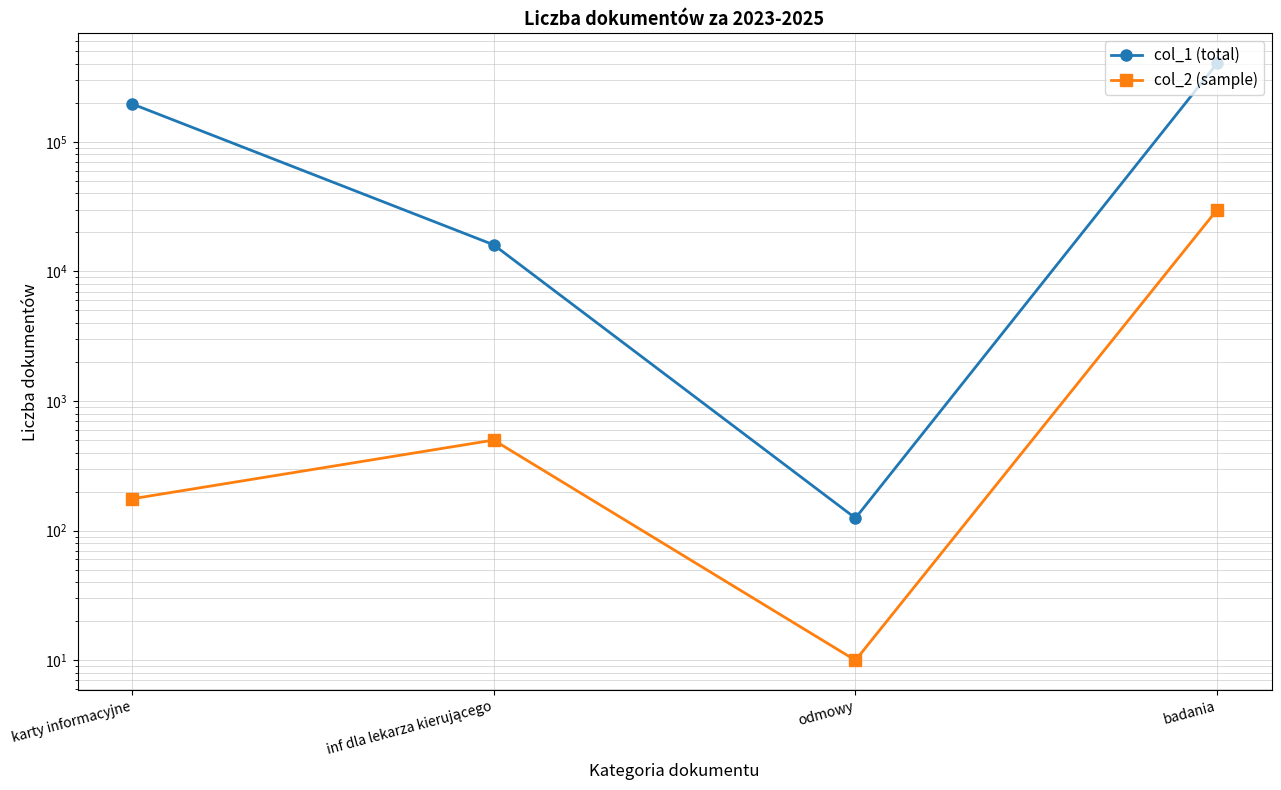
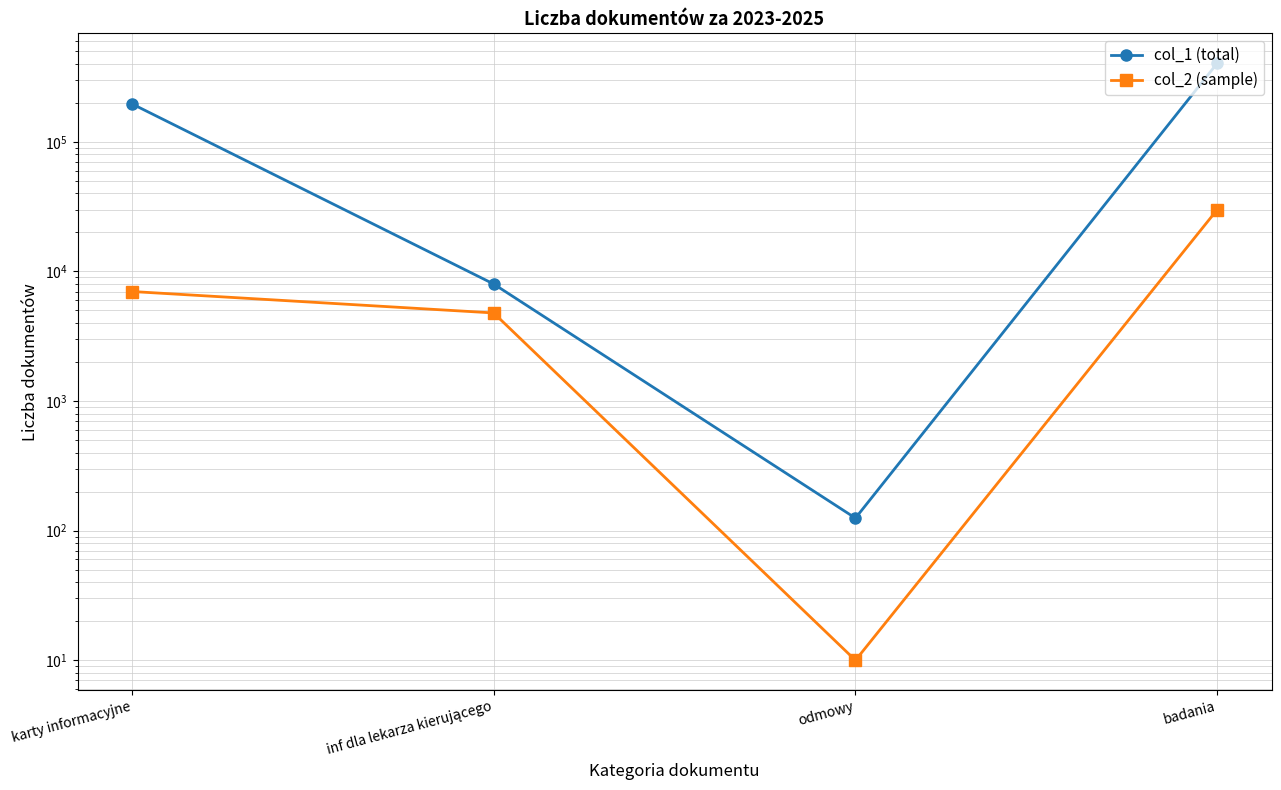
  {
    "col_1 (total)": {
      "karty informacyjne": 200000,
-     "inf dla lekarza kierującego": 16000,
+     "inf dla lekarza kierującego": 8000,
      "odmowy": 130
    },
    "col_2 (sample)": {
-     "karty informacyjne": 180,
-     "inf dla lekarza kierującego": 500,
+     "karty informacyjne": 7000,
+     "inf dla lekarza kierującego": 4800,
      "odmowy": 10,
      "badania": 30000
    }
  }
